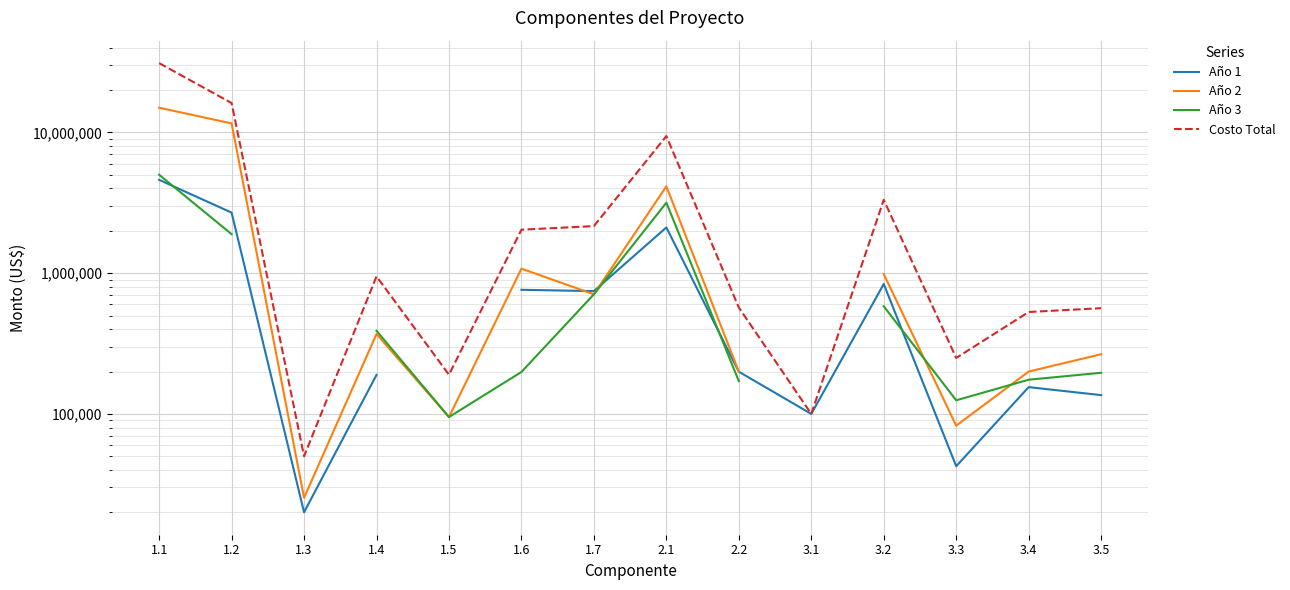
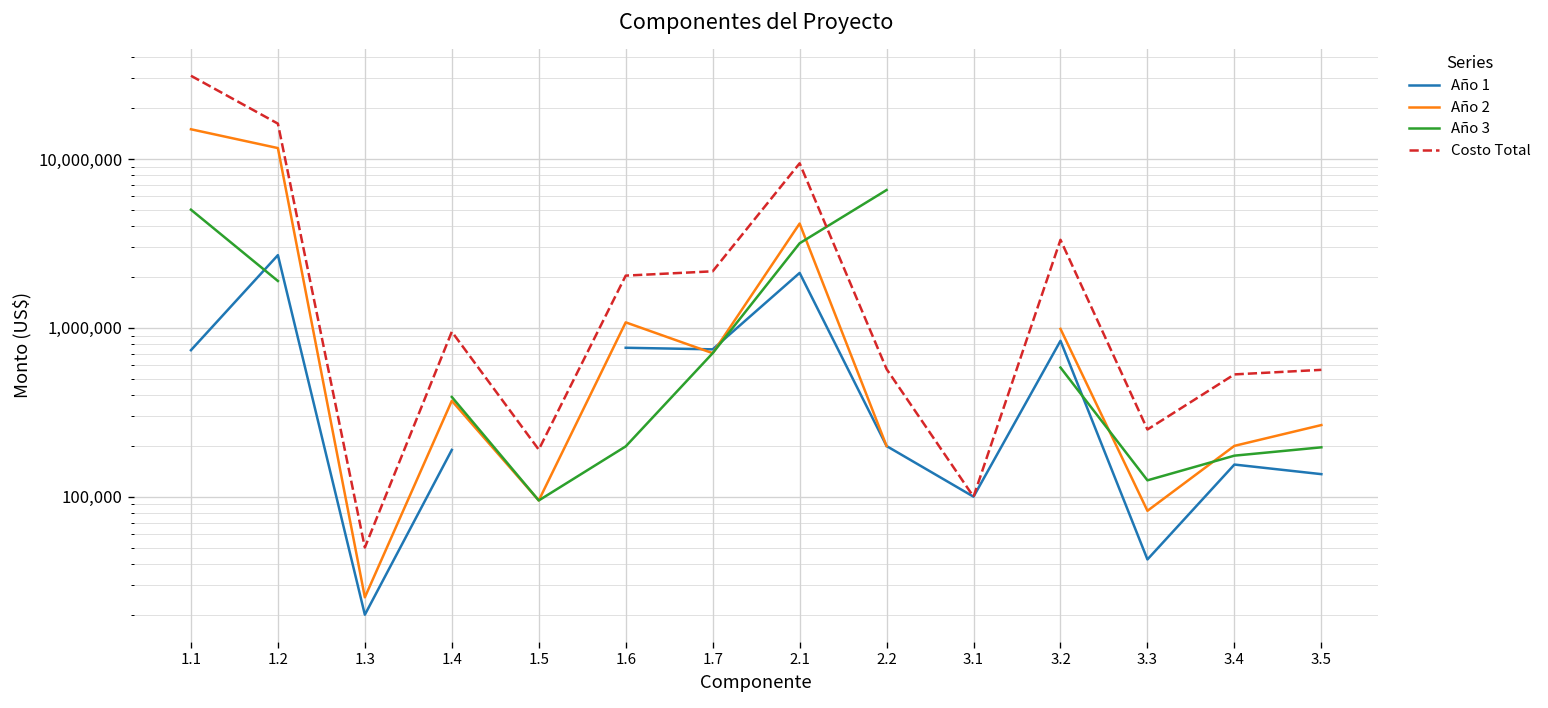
  {
    "Año 1": {
-     "1.1": "4,600,000",
+     "1.1": "700,000",
      "1.2": "2,700,000",
      "1.3": "20,000",
      "1.4": "190,000",
      "1.6": "800,000",
      "1.7": "700,000",
      "2.1": "2,100,000",
      "3.2": "800,000",
      "3.3": "43,000",
      "3.4": "160,000",
      "3.5": "140,000"
    },
    "Año 2": {
      "1.1": "15,000,000",
      "1.2": "12,000,000",
      "1.3": "25,000",
      "1.4": "370,000",
      "1.6": "1,100,000",
      "2.1": "4,100,000",
      "3.2": "1,000,000",
      "3.3": "80,000",
      "3.4": "200,000",
      "3.5": "270,000"
    },
    "Año 3": {
      "1.1": "5,000,000",
      "1.2": "1,900,000",
      "1.4": "390,000",
      "1.6": "200,000",
      "2.1": "3,200,000",
-     "2.2": "170,000",
+     "2.2": "7,000,000",
      "3.2": "580,000",
      "3.3": "130,000",
      "3.4": "180,000",
      "3.5": "200,000"
    },
    "Costo Total": {
      "1.1": "31,000,000",
      "1.2": "16,000,000",
      "1.3": "50,000",
      "1.4": "900,000",
      "1.5": "190,000",
      "1.6": "2,000,000",
      "1.7": "2,200,000",
      "2.1": "9,000,000",
      "2.2": "570,000",
      "3.2": "3,300,000",
      "3.3": "250,000",
      "3.4": "530,000",
      "3.5": "560,000"
    }
  }
